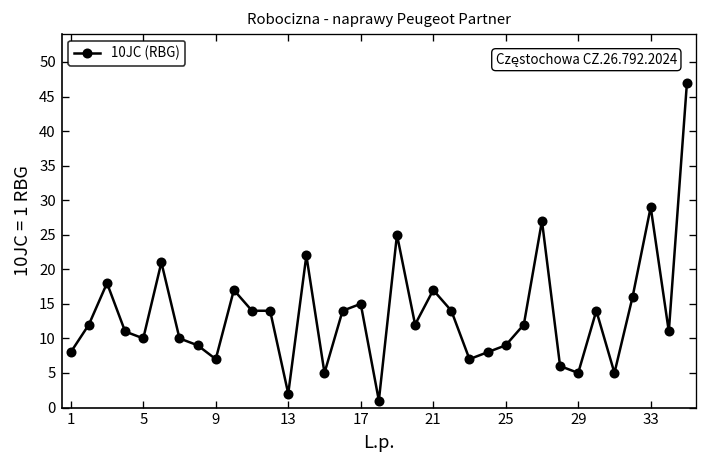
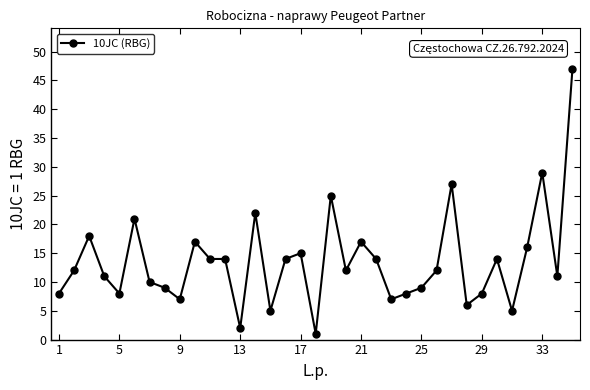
  {
    "1": 8,
-   "5": 10,
+   "5": 8,
    "9": 7,
    "13": 2,
    "17": 15,
    "21": 17,
    "25": 9,
-   "29": 5,
+   "29": 8,
    "33": 29
  }
